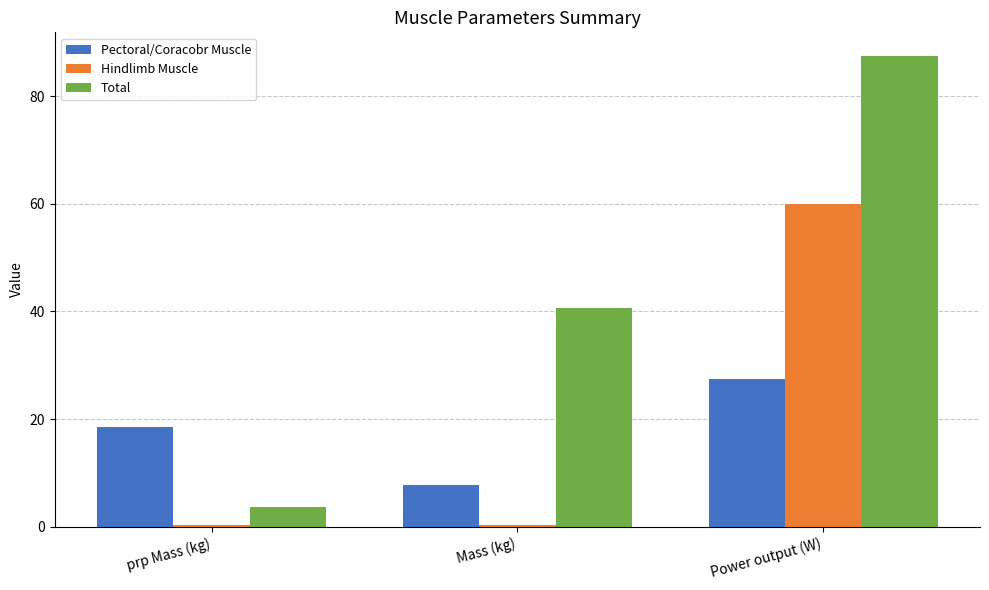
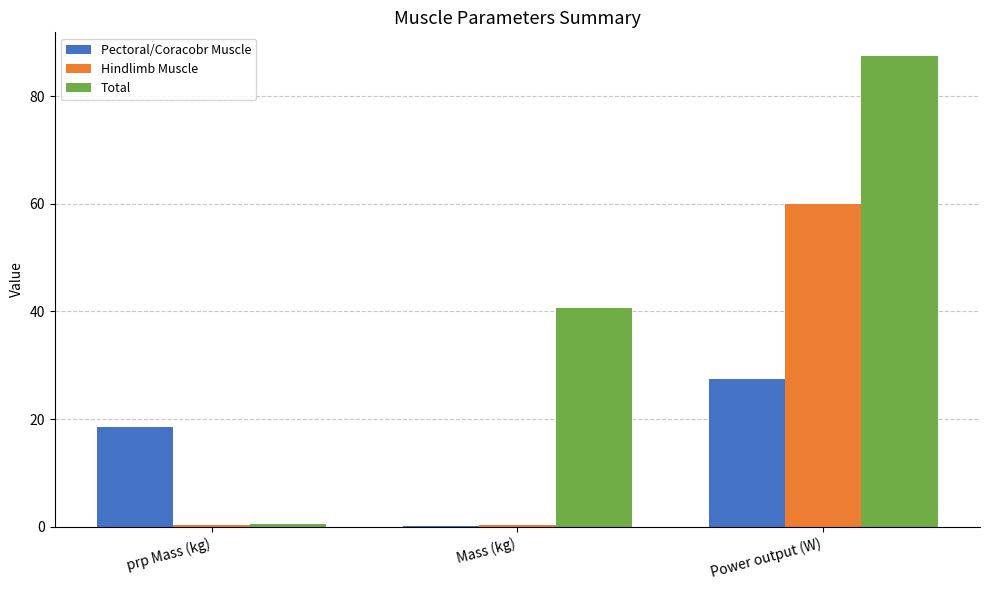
  {
    "Pectoral/Coracobr Muscle": {
      "prp Mass (kg)": 19,
-     "Mass (kg)": 8,
+     "Mass (kg)": 0,
      "Power output (W)": 28
    },
    "Hindlimb Muscle": {
      "Power output (W)": 60
    },
    "Total": {
-     "prp Mass (kg)": 4,
+     "prp Mass (kg)": 0,
      "Mass (kg)": 41,
      "Power output (W)": 88
    }
  }
